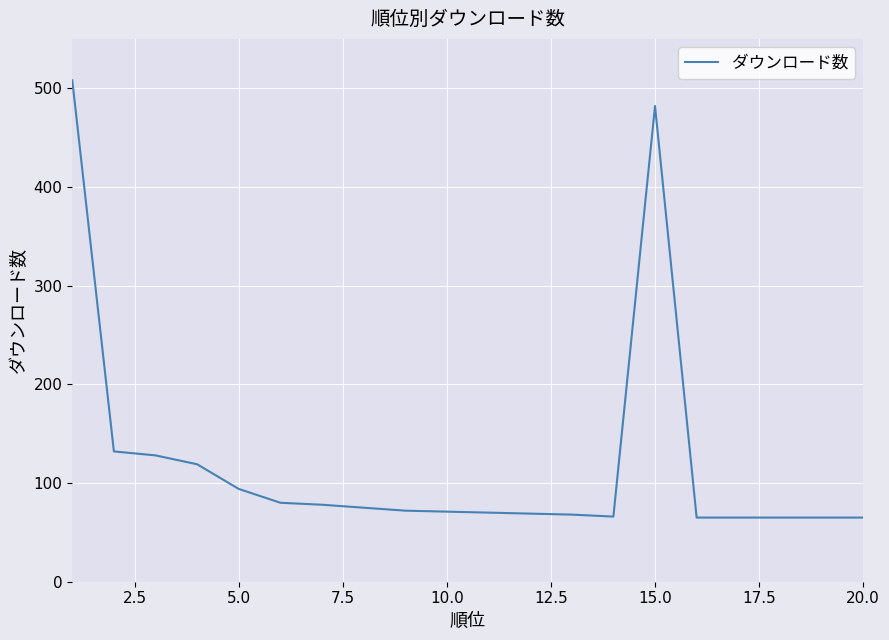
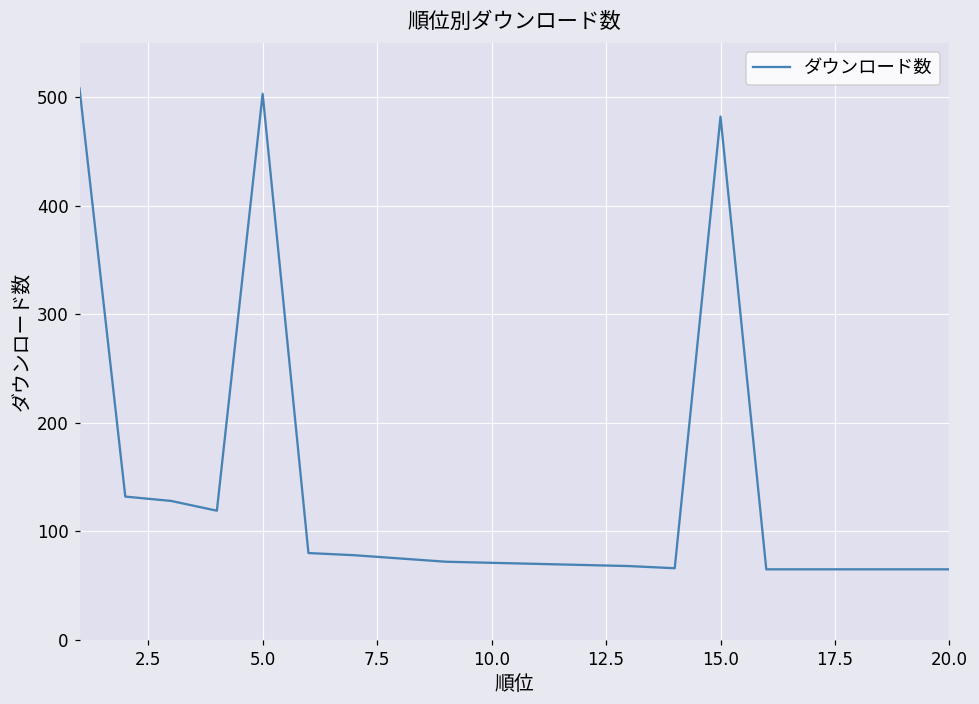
  {
-   "5.0": 90,
+   "5.0": 500,
    "10.0": 70,
    "15.0": 480,
    "20.0": 70
  }
